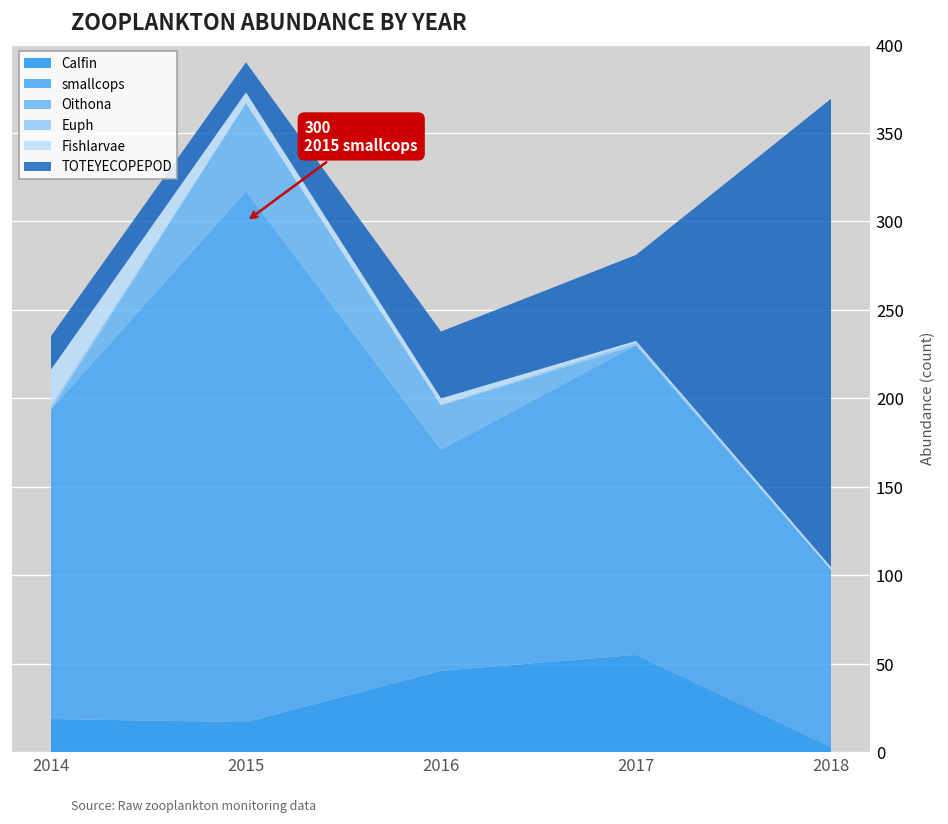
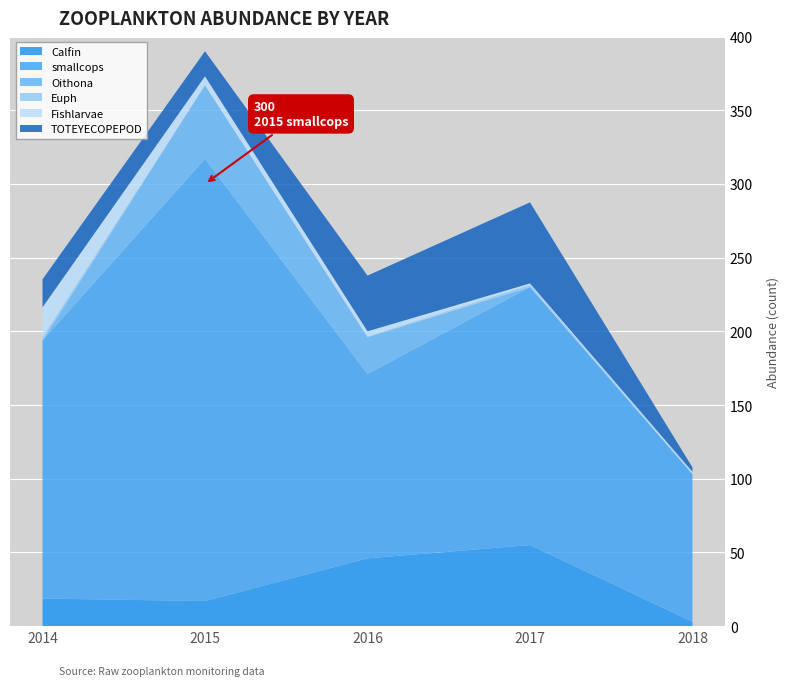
  {
    "TOTEYECOPEPOD": {
      "2014": 19,
      "2015": 17,
      "2016": 38,
-     "2017": 49,
-     "2018": 265
+     "2017": 55,
+     "2018": 3
    }
  }
